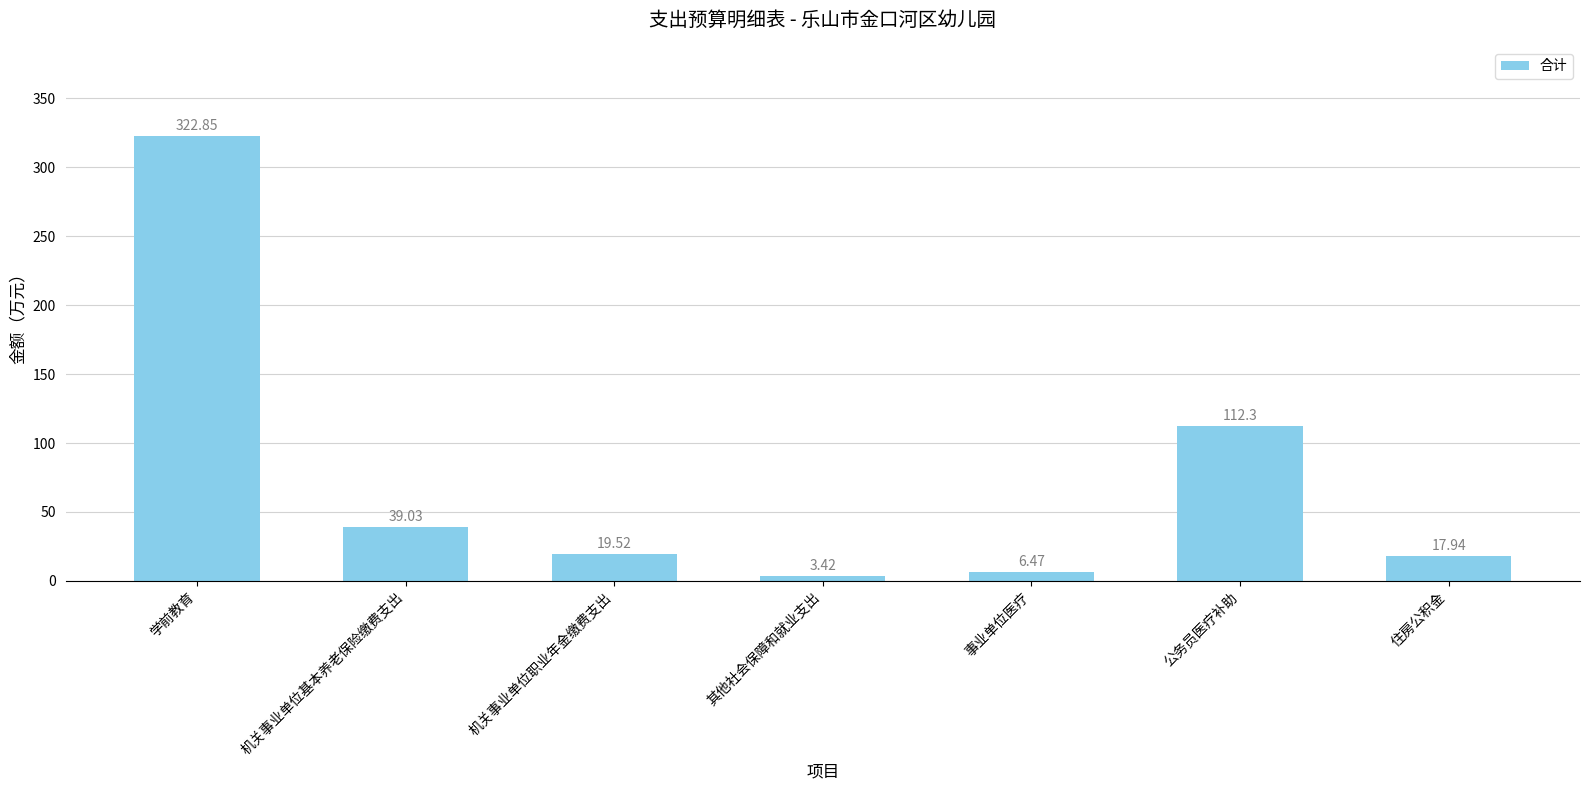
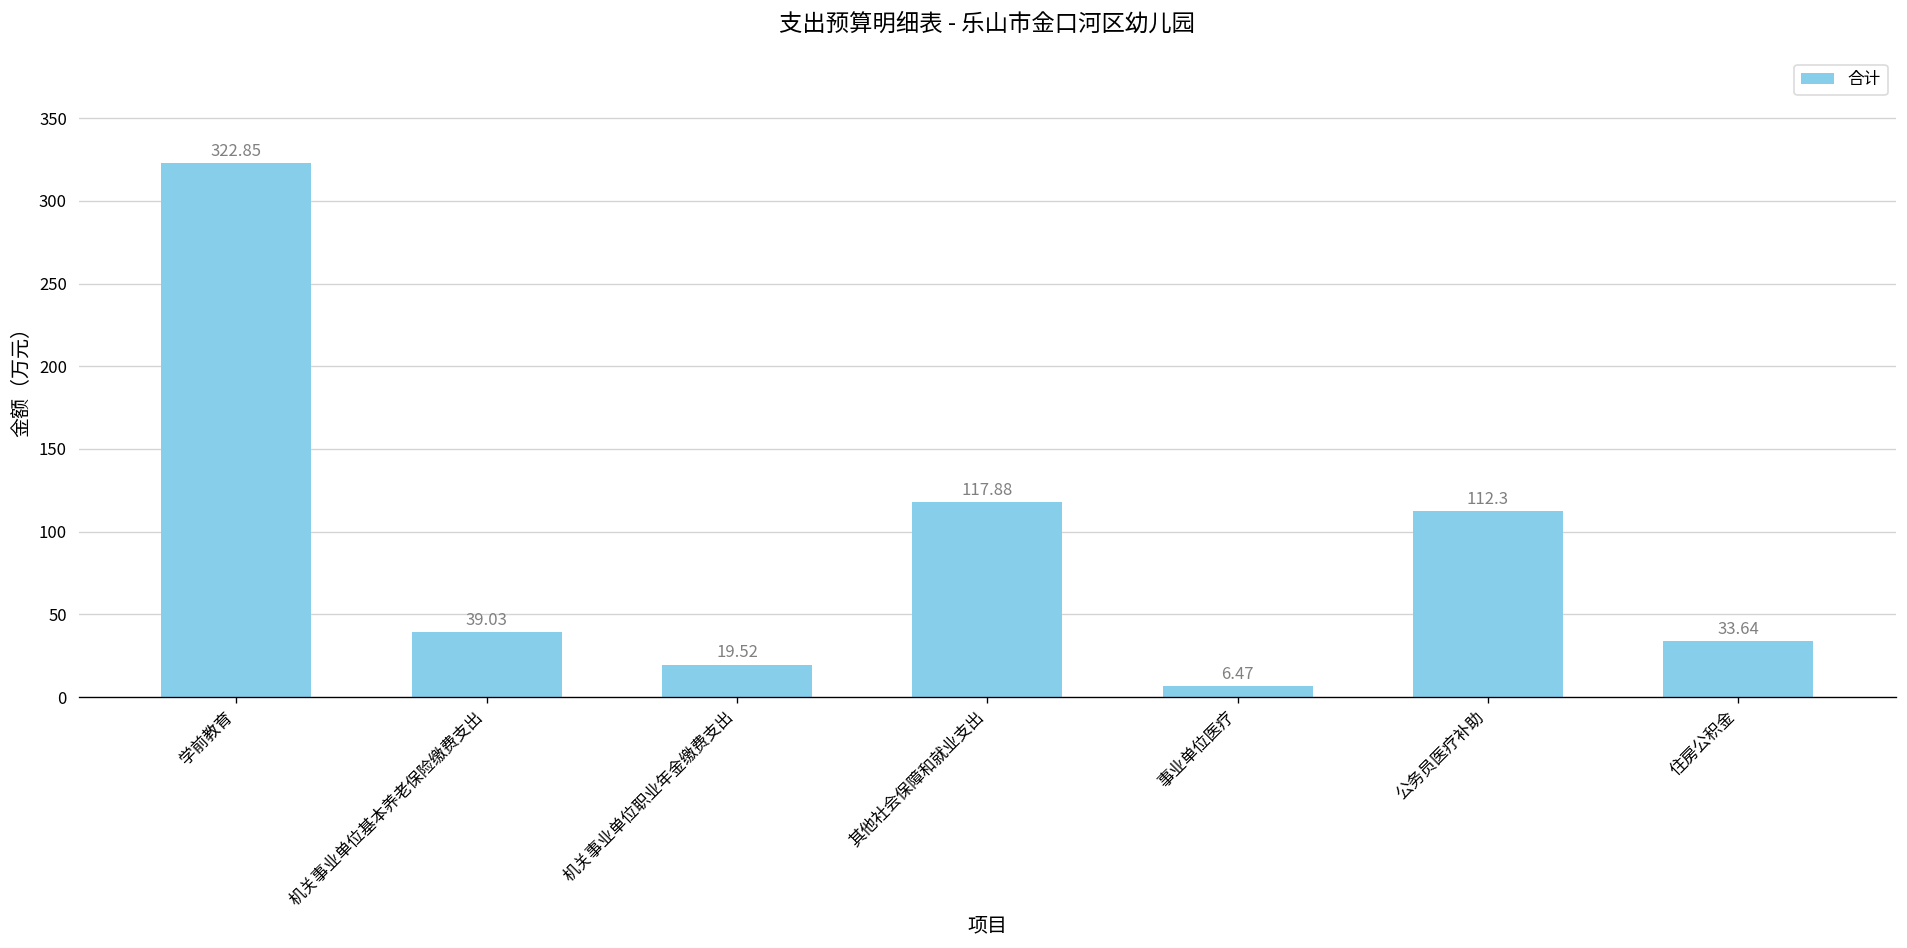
  {
    "学前教育": 322.85,
    "机关事业单位基本养老保险缴费支出": 39.03,
    "机关事业单位职业年金缴费支出": 19.52,
-   "其他社会保障和就业支出": 3.42,
+   "其他社会保障和就业支出": 117.88,
    "事业单位医疗": 6.47,
    "公务员医疗补助": 112.3,
-   "住房公积金": 17.94
+   "住房公积金": 33.64
  }
